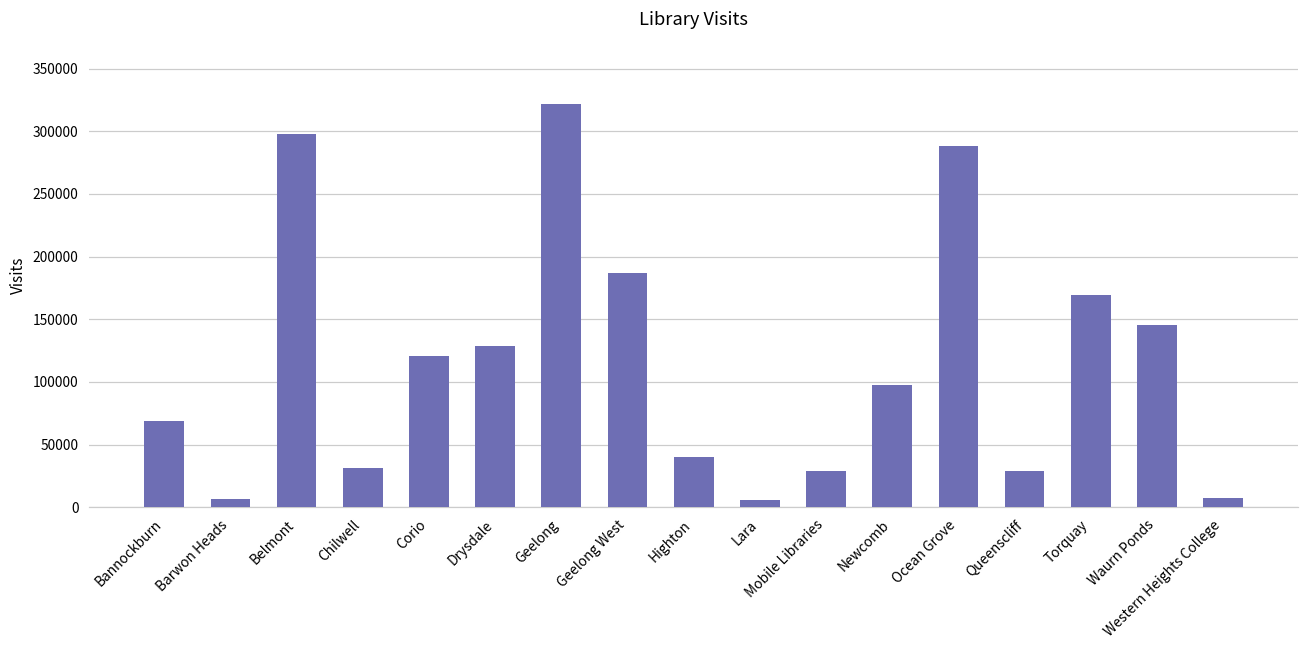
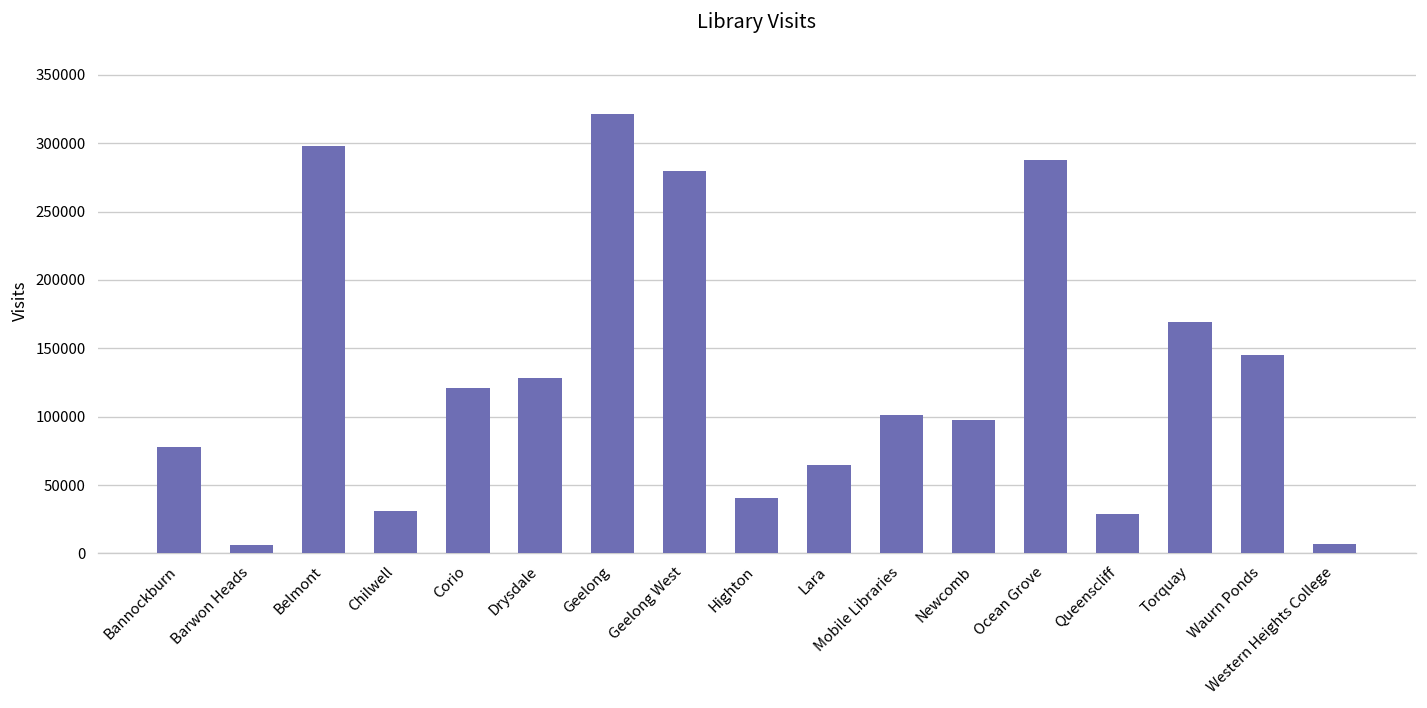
  {
-   "Bannockburn": 69000,
+   "Bannockburn": 78000,
    "Barwon Heads": 7000,
    "Belmont": 298000,
    "Chilwell": 31000,
    "Corio": 121000,
    "Drysdale": 129000,
    "Geelong": 322000,
-   "Geelong West": 187000,
+   "Geelong West": 280000,
    "Highton": 40000,
-   "Lara": 6000,
-   "Mobile Libraries": 29000,
+   "Lara": 64000,
+   "Mobile Libraries": 101000,
    "Newcomb": 98000,
    "Ocean Grove": 288000,
    "Queenscliff": 29000,
    "Torquay": 170000,
    "Waurn Ponds": 145000,
    "Western Heights College": 7000
  }
